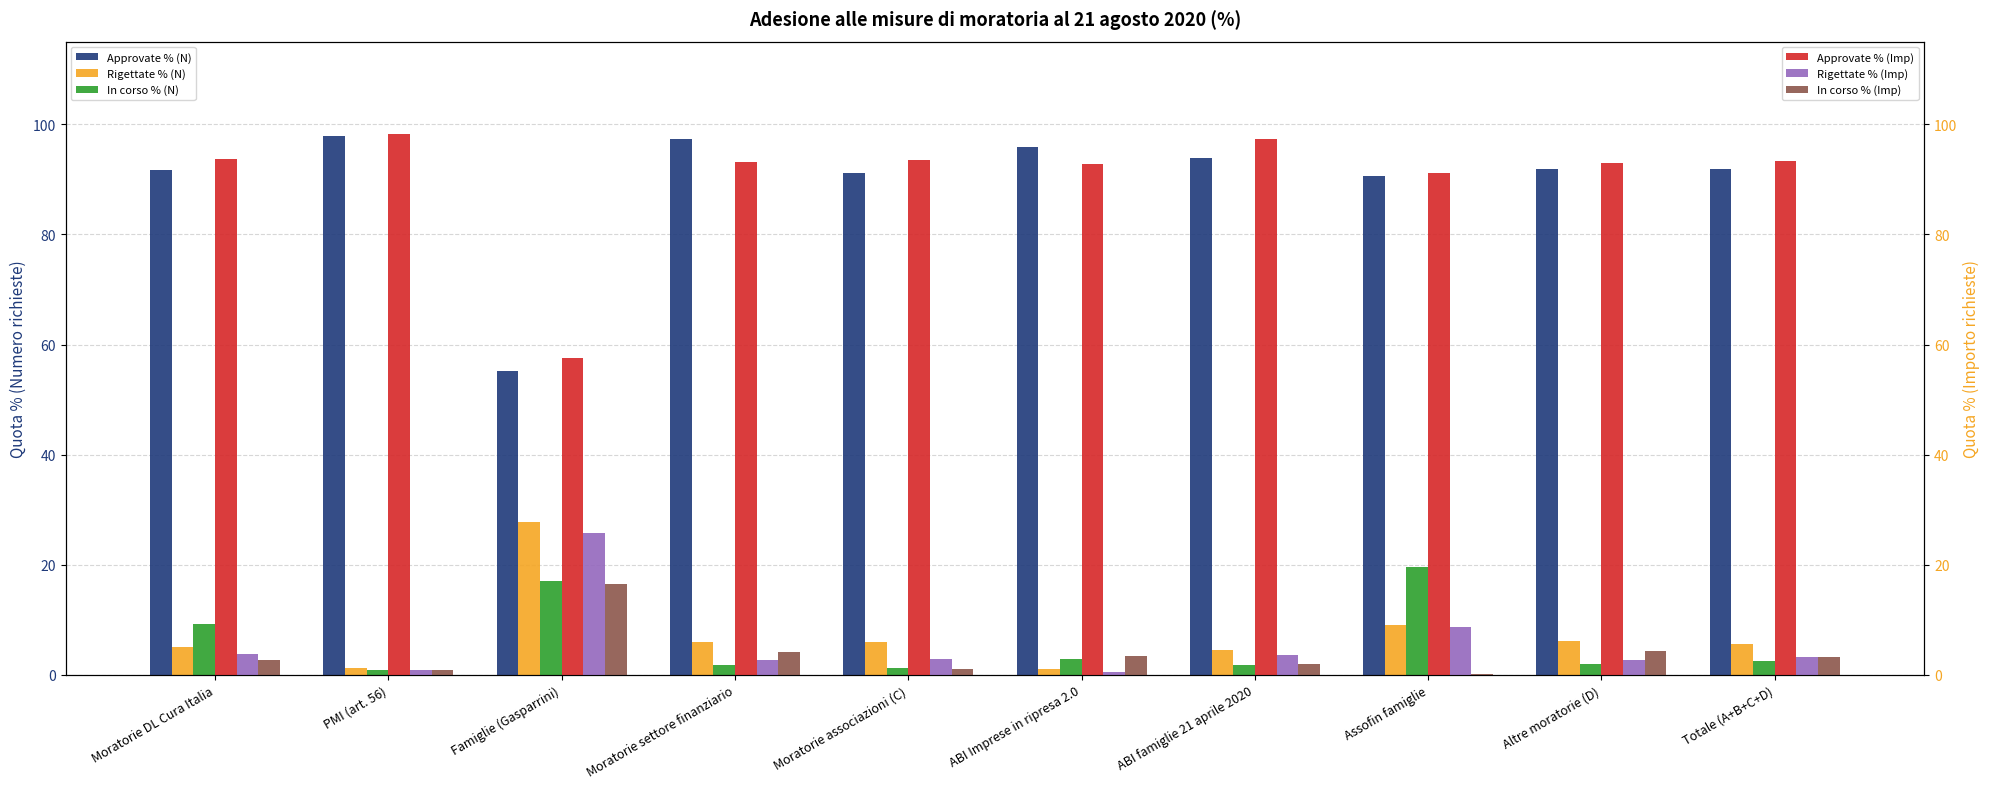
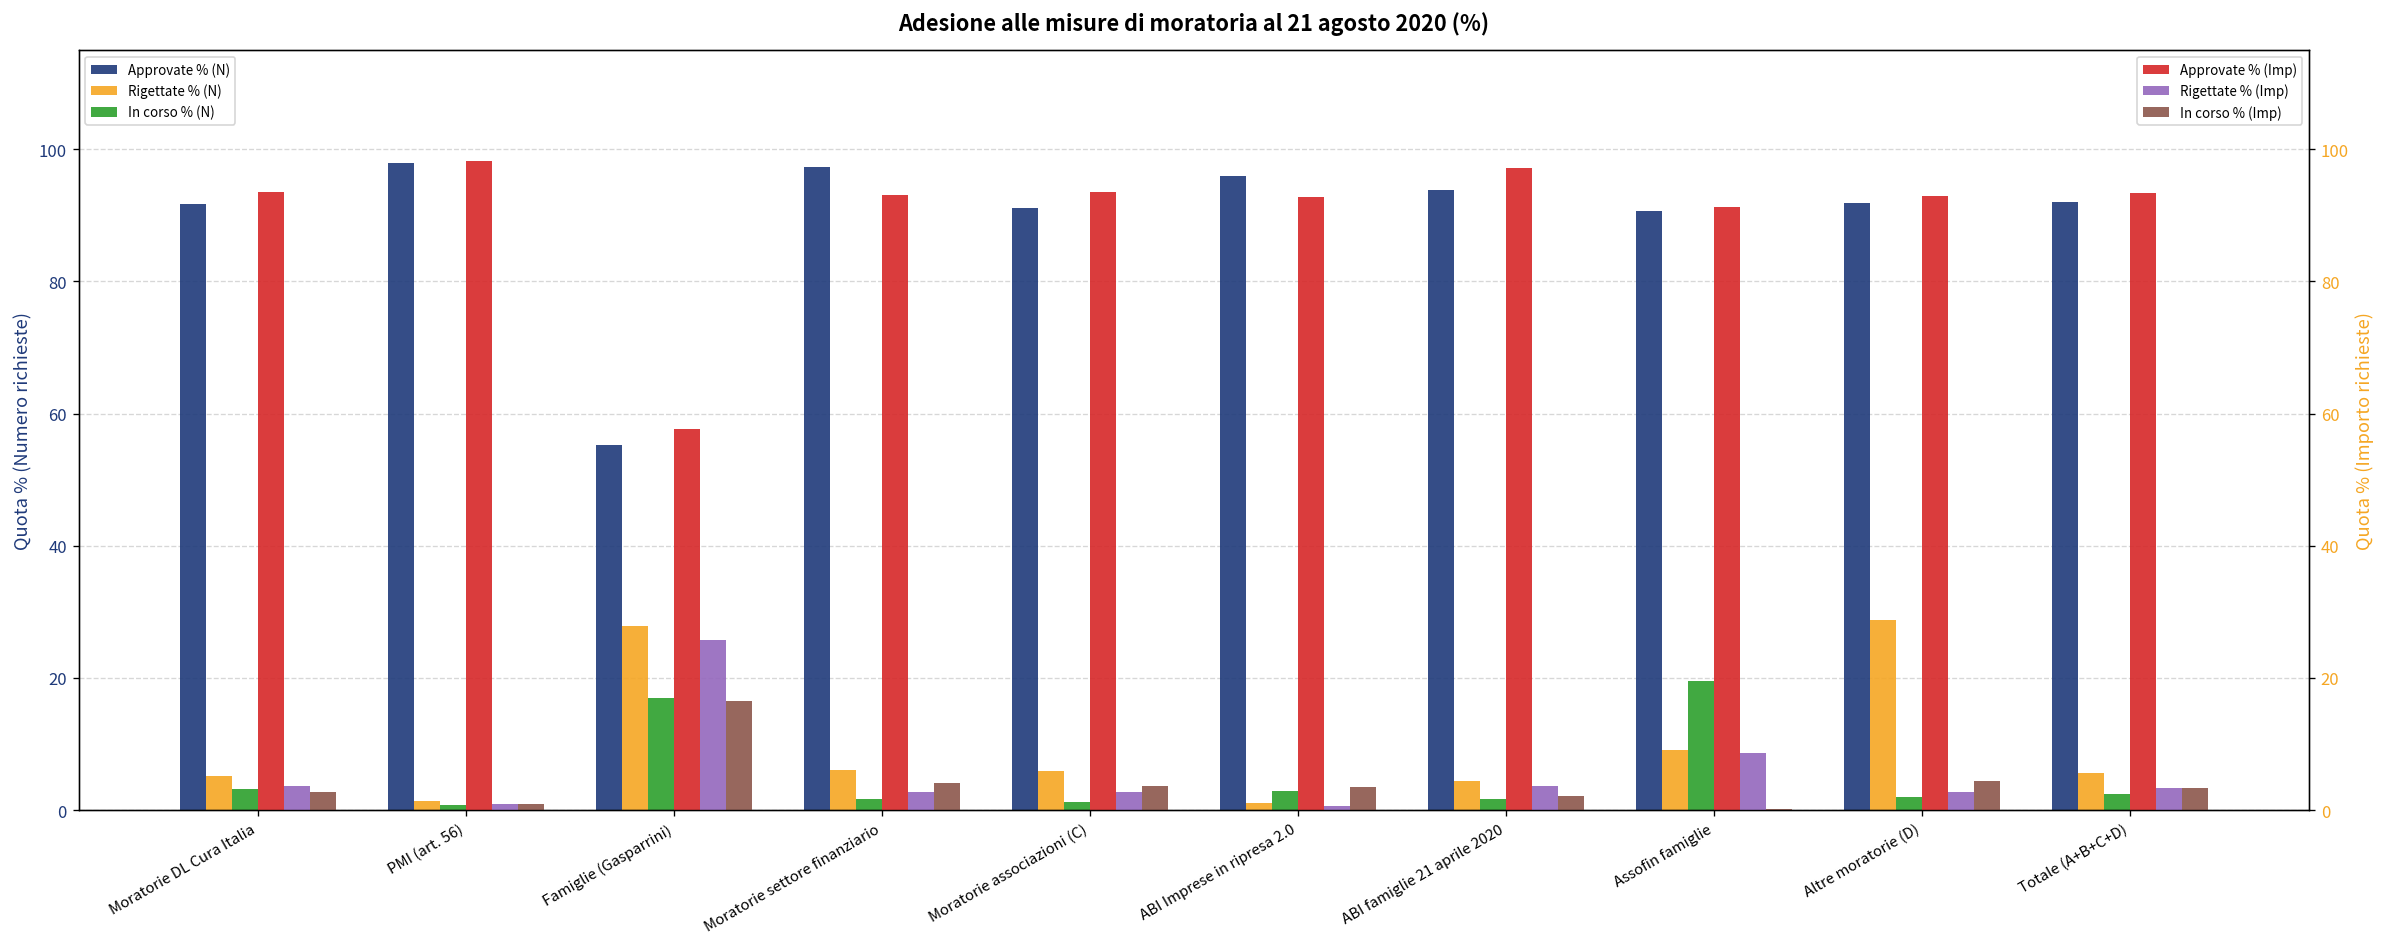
  {
    "Approvate % (N)": {
      "Moratorie DL Cura Italia": 92,
      "PMI (art. 56)": 98,
      "Famiglie (Gasparrini)": 55,
      "Moratorie settore finanziario": 97,
      "Moratorie associazioni (C)": 91,
      "ABI Imprese in ripresa 2.0": 96,
      "ABI famiglie 21 aprile 2020": 94,
      "Assofin famiglie": 91,
      "Altre moratorie (D)": 92,
      "Totale (A+B+C+D)": 92
    },
    "Rigettate % (N)": {
      "Moratorie DL Cura Italia": 5,
      "PMI (art. 56)": 1,
      "Famiglie (Gasparrini)": 28,
      "Moratorie settore finanziario": 6,
      "Moratorie associazioni (C)": 6,
      "ABI Imprese in ripresa 2.0": 1,
      "ABI famiglie 21 aprile 2020": 4,
      "Assofin famiglie": 9,
-     "Altre moratorie (D)": 6,
+     "Altre moratorie (D)": 29,
      "Totale (A+B+C+D)": 6
    },
    "In corso % (N)": {
-     "Moratorie DL Cura Italia": 9,
+     "Moratorie DL Cura Italia": 3,
      "PMI (art. 56)": 1,
      "Famiglie (Gasparrini)": 17,
      "Moratorie settore finanziario": 2,
      "Moratorie associazioni (C)": 1,
      "ABI Imprese in ripresa 2.0": 3,
      "ABI famiglie 21 aprile 2020": 2,
      "Assofin famiglie": 20,
      "Altre moratorie (D)": 2,
      "Totale (A+B+C+D)": 2
    },
    "Approvate % (Imp)": {
      "Moratorie DL Cura Italia": 94,
      "PMI (art. 56)": 98,
      "Famiglie (Gasparrini)": 58,
      "Moratorie settore finanziario": 93,
      "Moratorie associazioni (C)": 93,
      "ABI Imprese in ripresa 2.0": 93,
      "ABI famiglie 21 aprile 2020": 97,
      "Assofin famiglie": 91,
      "Altre moratorie (D)": 93,
      "Totale (A+B+C+D)": 93
    },
    "Rigettate % (Imp)": {
      "Moratorie DL Cura Italia": 4,
      "PMI (art. 56)": 1,
      "Famiglie (Gasparrini)": 26,
      "Moratorie settore finanziario": 3,
      "Moratorie associazioni (C)": 3,
      "ABI Imprese in ripresa 2.0": 1,
      "ABI famiglie 21 aprile 2020": 4,
      "Assofin famiglie": 9,
      "Altre moratorie (D)": 3,
      "Totale (A+B+C+D)": 3
    },
    "In corso % (Imp)": {
      "Moratorie DL Cura Italia": 3,
      "PMI (art. 56)": 1,
      "Famiglie (Gasparrini)": 17,
      "Moratorie settore finanziario": 4,
-     "Moratorie associazioni (C)": 1,
+     "Moratorie associazioni (C)": 4,
      "ABI Imprese in ripresa 2.0": 3,
      "ABI famiglie 21 aprile 2020": 2,
      "Altre moratorie (D)": 4,
      "Totale (A+B+C+D)": 3
    }
  }
